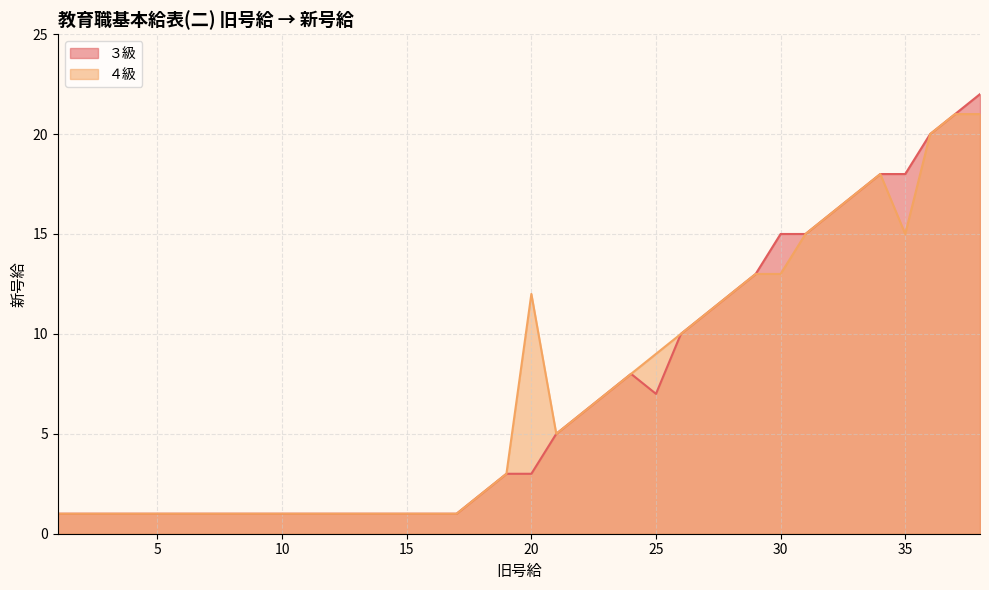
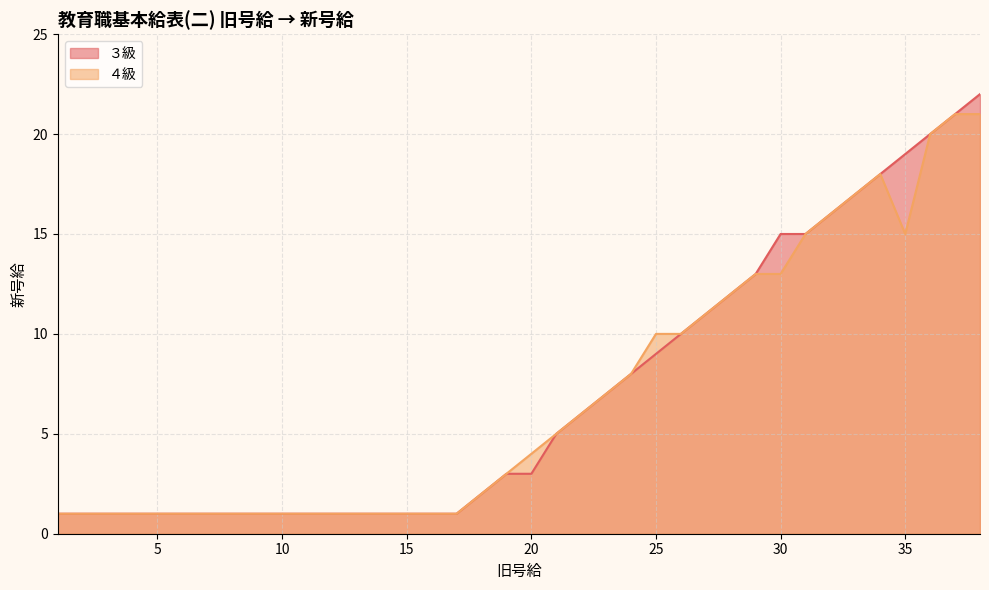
  {
    "３級": {
      "20": 3,
-     "25": 7,
+     "25": 9,
      "30": 15,
-     "35": 18
+     "35": 19
    },
    "４級": {
-     "20": 12,
-     "25": 9,
+     "20": 4,
+     "25": 10,
      "30": 13,
      "35": 15
    }
  }
